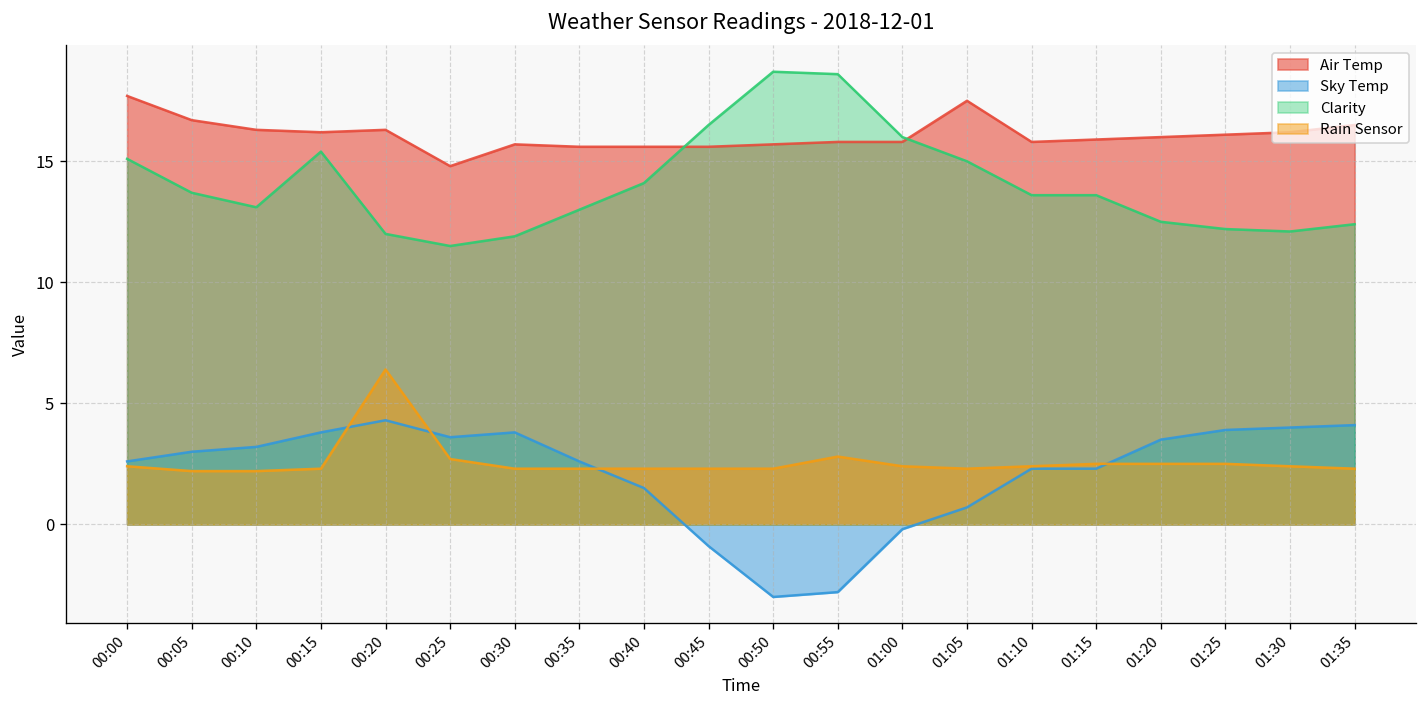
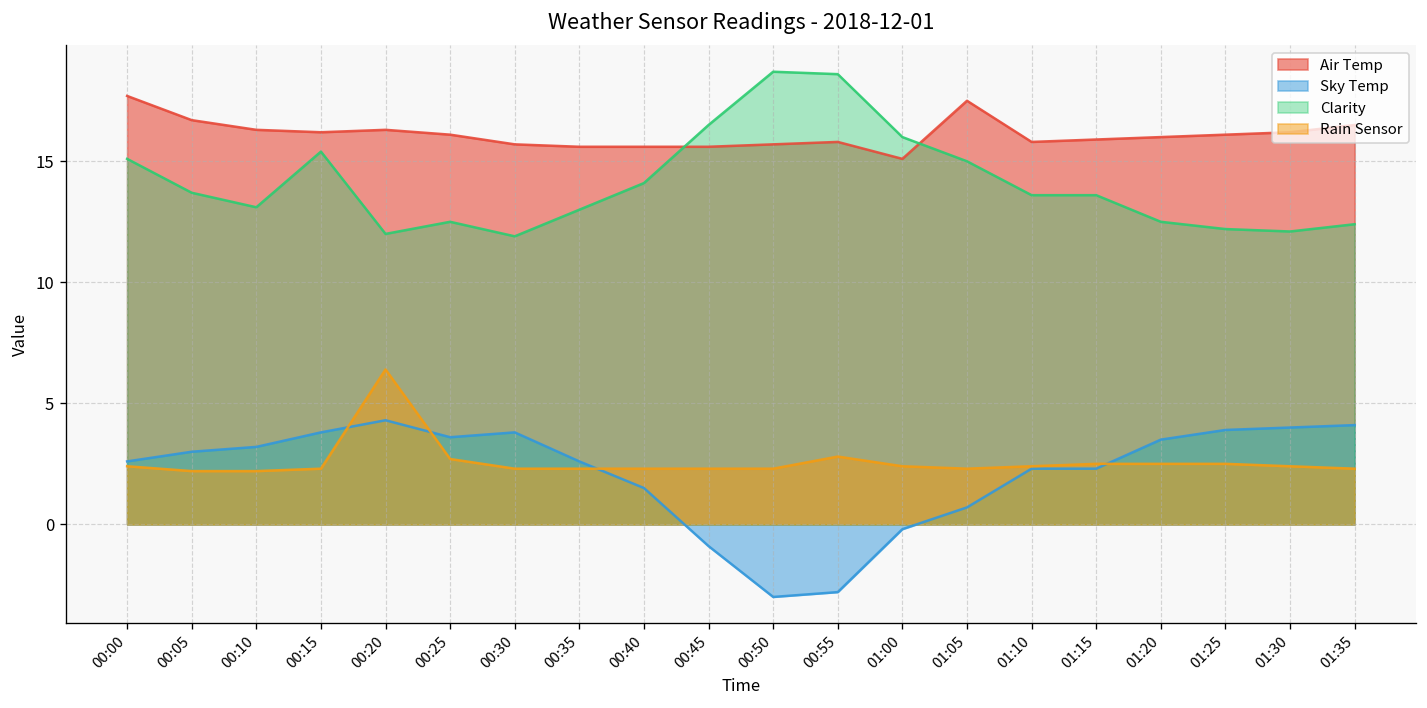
  {
    "Air Temp": {
      "00:00": 17.7,
      "00:05": 16.7,
      "00:10": 16.3,
      "00:15": 16.2,
      "00:20": 16.3,
-     "00:25": 14.8,
+     "00:25": 16.1,
      "00:30": 15.7,
      "00:35": 15.6,
      "00:40": 15.6,
      "00:45": 15.6,
      "00:50": 15.7,
      "00:55": 15.8,
-     "01:00": 15.8,
+     "01:00": 15.1,
      "01:05": 17.5,
      "01:10": 15.8,
      "01:15": 15.9,
      "01:20": 16.0,
      "01:25": 16.1
    },
    "Clarity": {
      "00:00": 15.1,
      "00:05": 13.7,
      "00:10": 13.1,
      "00:15": 15.4,
      "00:20": 12.0,
-     "00:25": 11.5,
+     "00:25": 12.5,
      "00:30": 11.9,
      "00:35": 13.0,
      "00:40": 14.1,
      "00:45": 16.5,
      "00:50": 18.7,
      "00:55": 18.6,
      "01:00": 16.0,
      "01:05": 15.0,
      "01:10": 13.6,
      "01:15": 13.6,
      "01:20": 12.5,
      "01:25": 12.2,
      "01:30": 12.1,
      "01:35": 12.4
    },
    "Rain Sensor": {
      "00:00": 2.4,
      "00:05": 2.2,
      "00:10": 2.2,
      "00:15": 2.3,
      "00:20": 6.4,
      "00:25": 2.7,
      "00:30": 2.3,
      "00:35": 2.3,
      "00:40": 2.3,
      "00:45": 2.3,
      "00:50": 2.3,
      "00:55": 2.8,
      "01:00": 2.4,
      "01:05": 2.3,
      "01:15": 2.5,
      "01:20": 2.5,
      "01:25": 2.5,
      "01:30": 2.4,
      "01:35": 2.3
    }
  }
